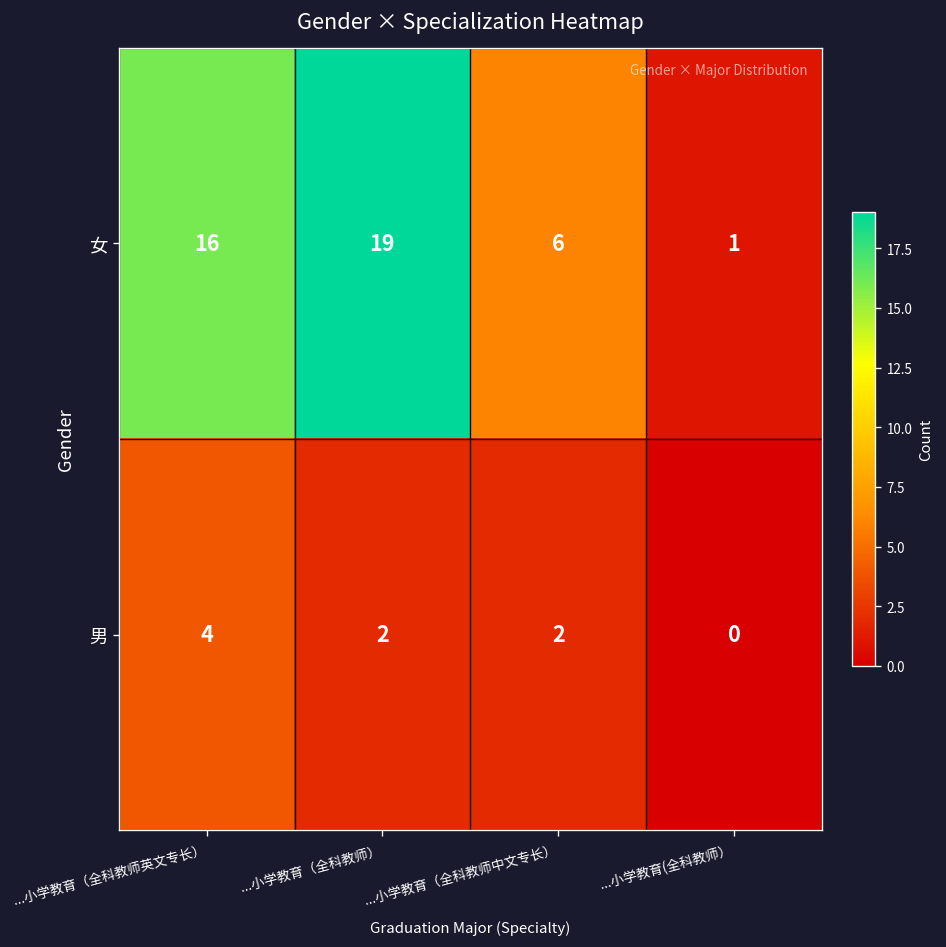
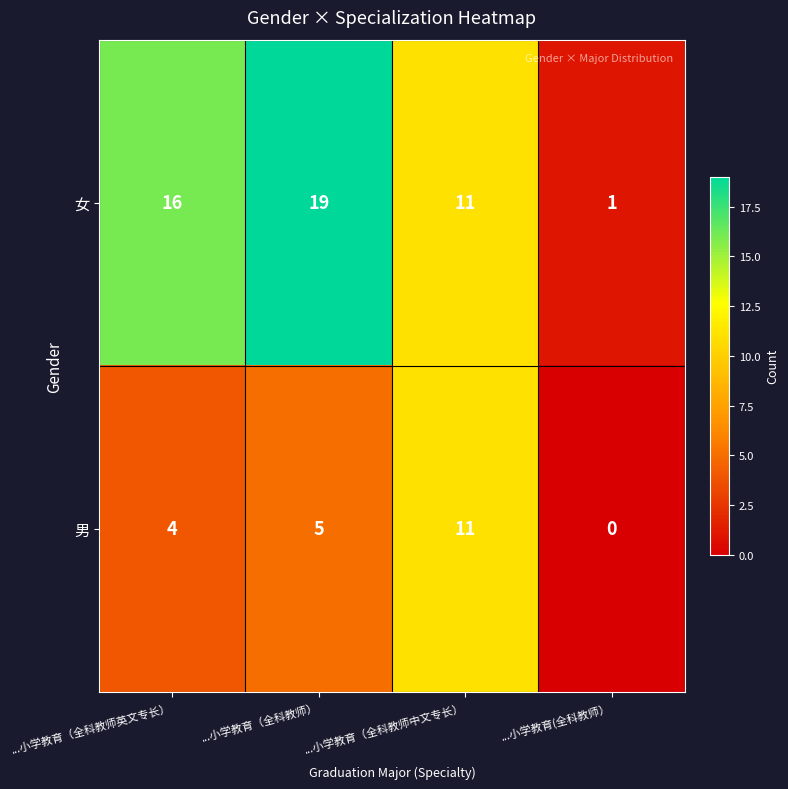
  {
    "女": {
      "...小学教育（全科教师英文专长）": 16,
      "...小学教育（全科教师）": 19,
-     "...小学教育（全科教师中文专长）": 6
+     "...小学教育（全科教师中文专长）": 11
    },
    "男": {
      "...小学教育（全科教师英文专长）": 4,
-     "...小学教育（全科教师）": 2,
-     "...小学教育（全科教师中文专长）": 2,
+     "...小学教育（全科教师）": 5,
+     "...小学教育（全科教师中文专长）": 11,
      "...小学教育(全科教师）": 0
    }
  }
